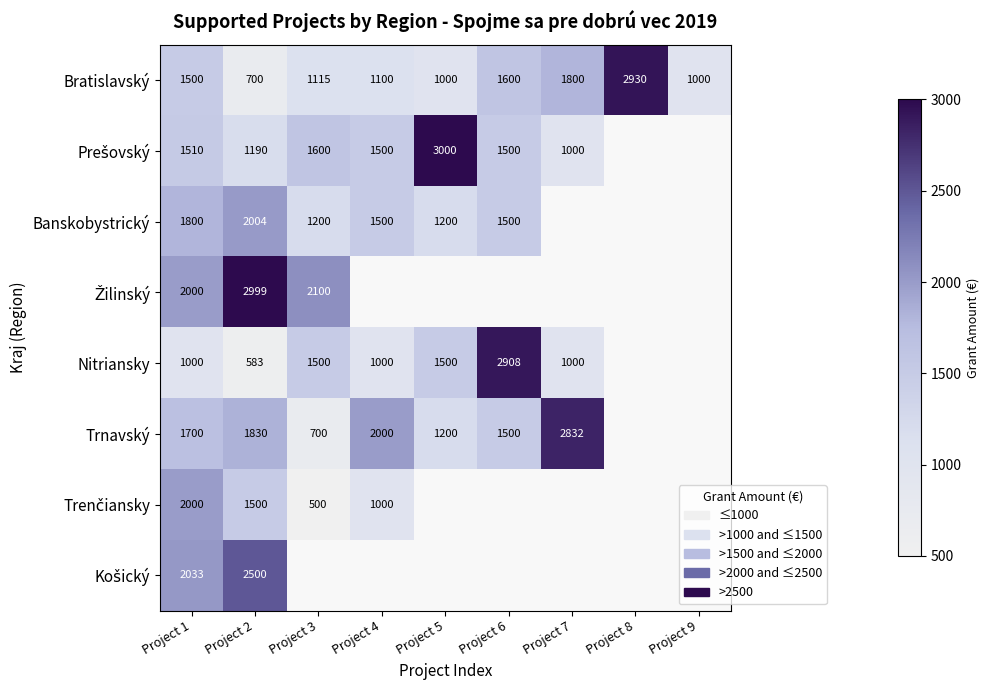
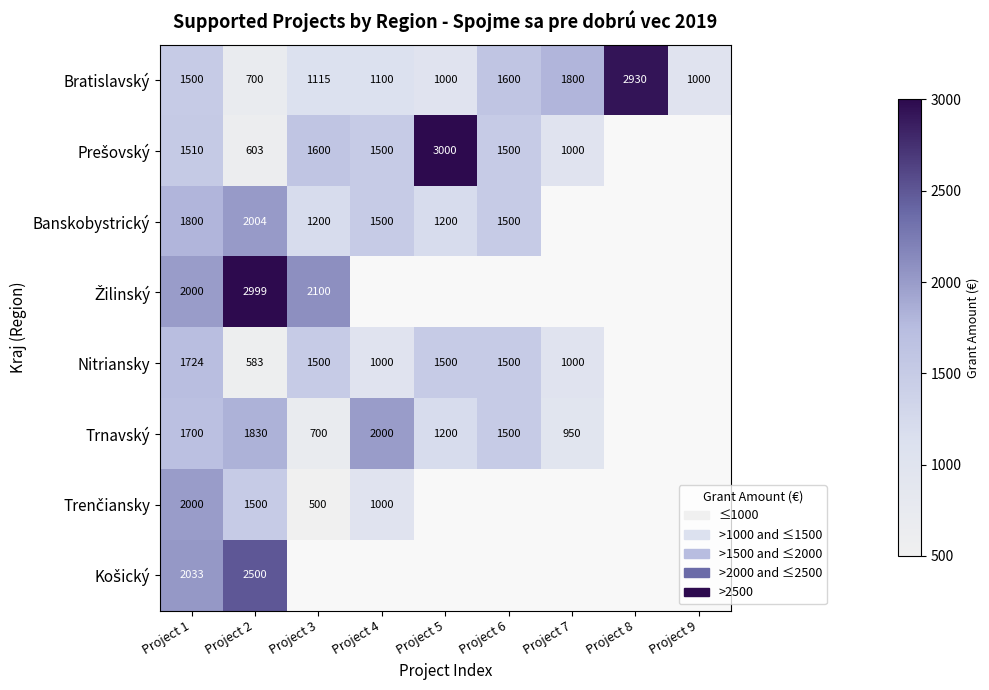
  {
    "Bratislavský": {
      "Project 1": 1500,
      "Project 2": 700,
      "Project 3": 1115,
      "Project 4": 1100,
      "Project 5": 1000,
      "Project 6": 1600,
      "Project 7": 1800,
      "Project 8": 2930,
      "Project 9": 1000
    },
    "Prešovský": {
      "Project 1": 1510,
-     "Project 2": 1190,
+     "Project 2": 603,
      "Project 3": 1600,
      "Project 4": 1500,
      "Project 5": 3000,
      "Project 6": 1500,
      "Project 7": 1000
    },
    "Banskobystrický": {
      "Project 1": 1800,
      "Project 2": 2004,
      "Project 3": 1200,
      "Project 4": 1500,
      "Project 5": 1200,
      "Project 6": 1500
    },
    "Žilinský": {
      "Project 1": 2000,
      "Project 2": 2999,
      "Project 3": 2100
    },
    "Nitriansky": {
-     "Project 1": 1000,
+     "Project 1": 1724,
      "Project 2": 583,
      "Project 3": 1500,
      "Project 4": 1000,
      "Project 5": 1500,
-     "Project 6": 2908,
+     "Project 6": 1500,
      "Project 7": 1000
    },
    "Trnavský": {
      "Project 1": 1700,
      "Project 2": 1830,
      "Project 3": 700,
      "Project 4": 2000,
      "Project 5": 1200,
      "Project 6": 1500,
-     "Project 7": 2832
+     "Project 7": 950
    },
    "Trenčiansky": {
      "Project 1": 2000,
      "Project 2": 1500,
      "Project 3": 500,
      "Project 4": 1000
    },
    "Košický": {
      "Project 1": 2033,
      "Project 2": 2500
    }
  }
